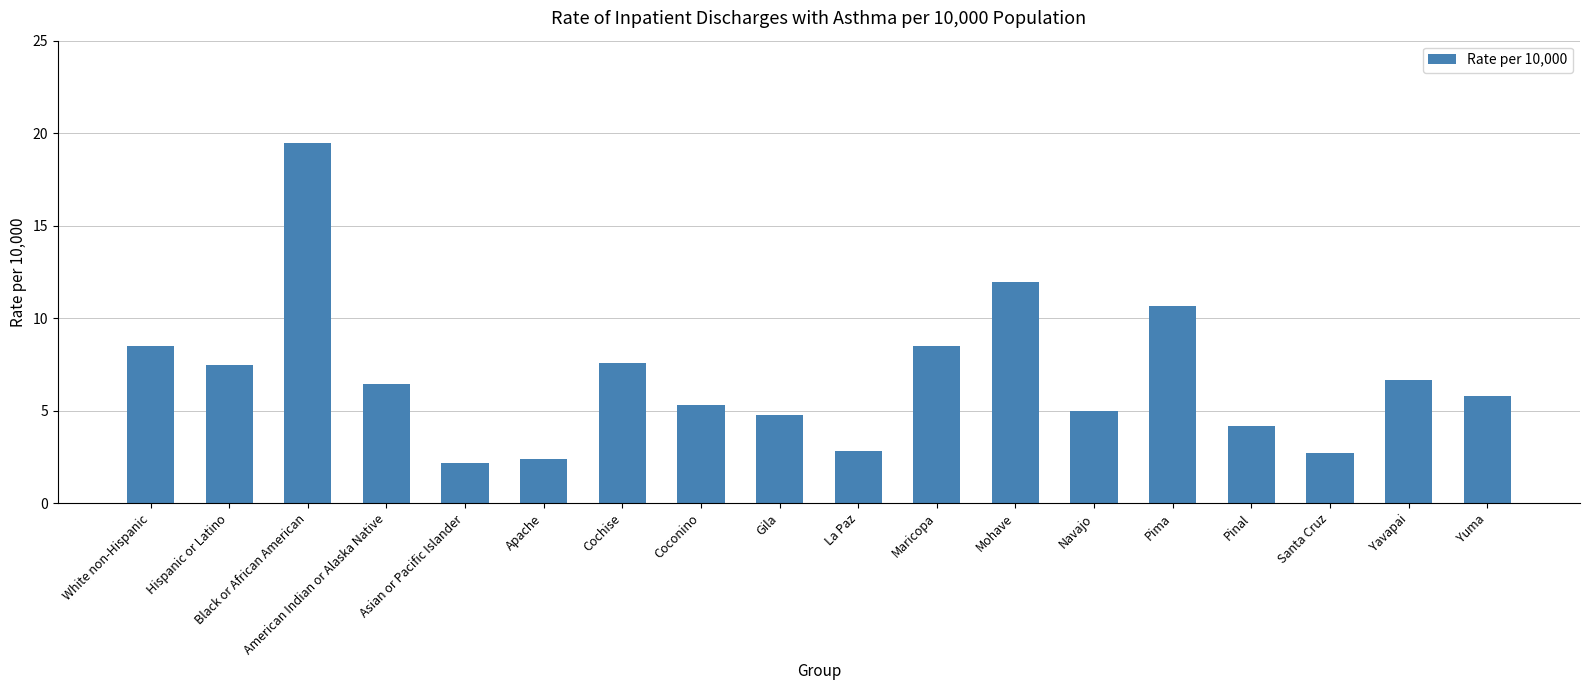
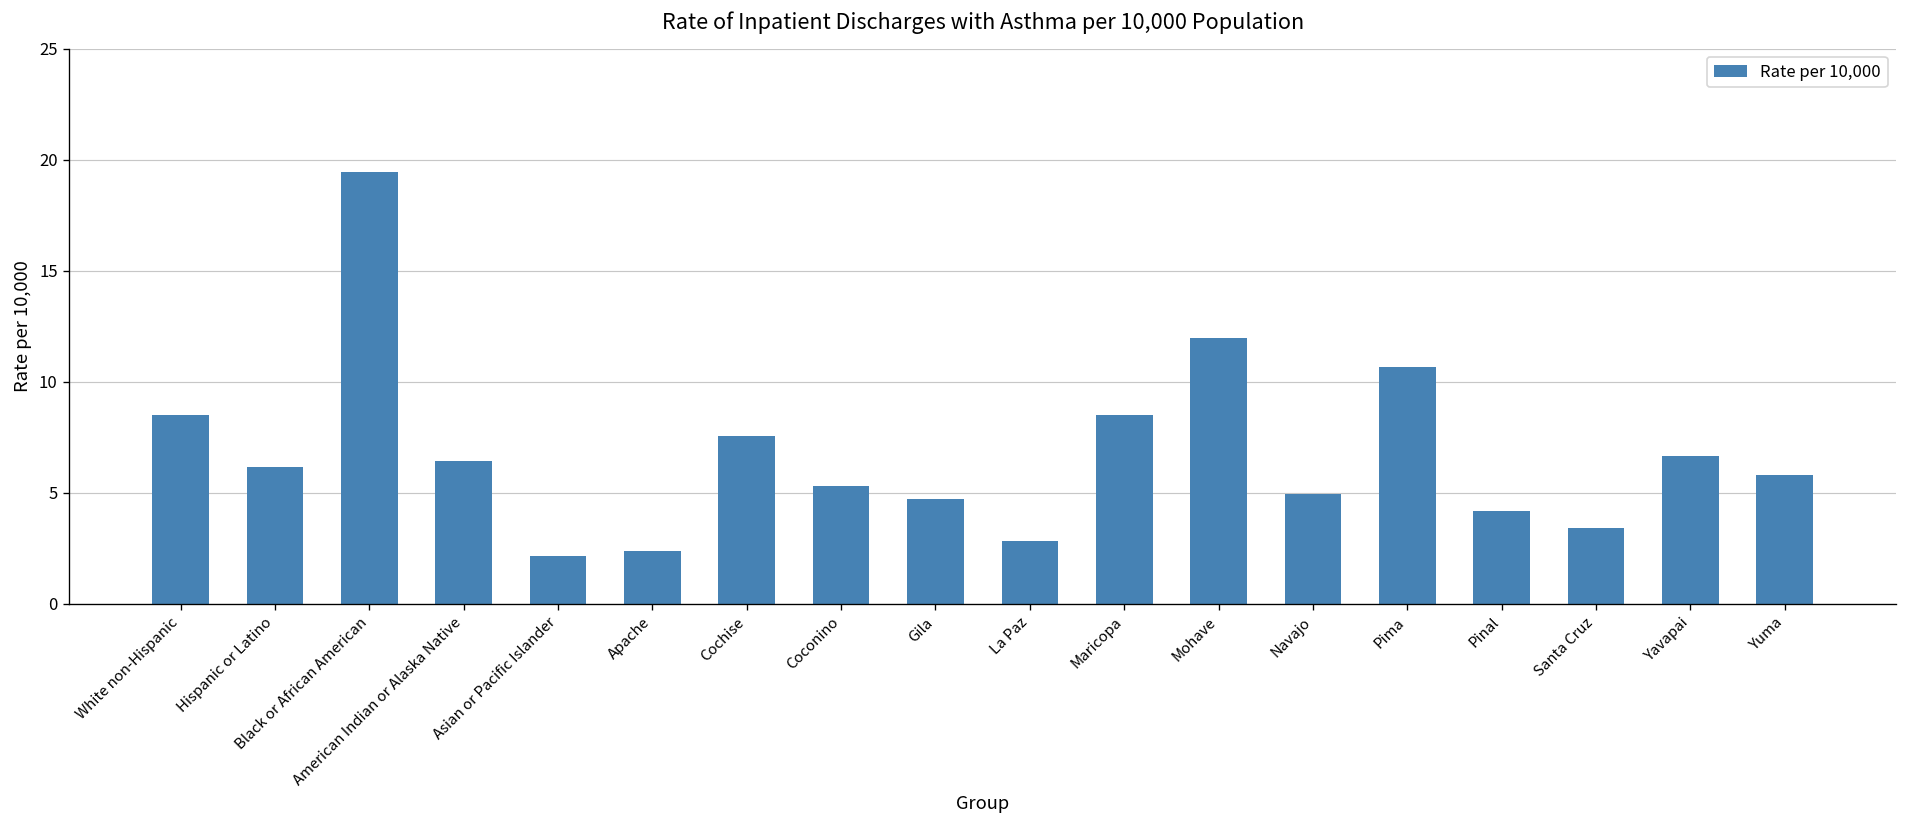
  {
    "White non-Hispanic": 8.5,
-   "Hispanic or Latino": 7.5,
+   "Hispanic or Latino": 6.1,
    "Black or African American": 19.5,
    "American Indian or Alaska Native": 6.5,
    "Asian or Pacific Islander": 2.2,
    "Apache": 2.4,
    "Cochise": 7.6,
    "Coconino": 5.3,
    "Gila": 4.7,
    "La Paz": 2.8,
    "Maricopa": 8.5,
    "Mohave": 12.0,
    "Navajo": 5.0,
    "Pima": 10.7,
    "Pinal": 4.2,
-   "Santa Cruz": 2.7,
+   "Santa Cruz": 3.4,
    "Yavapai": 6.6,
    "Yuma": 5.8
  }
